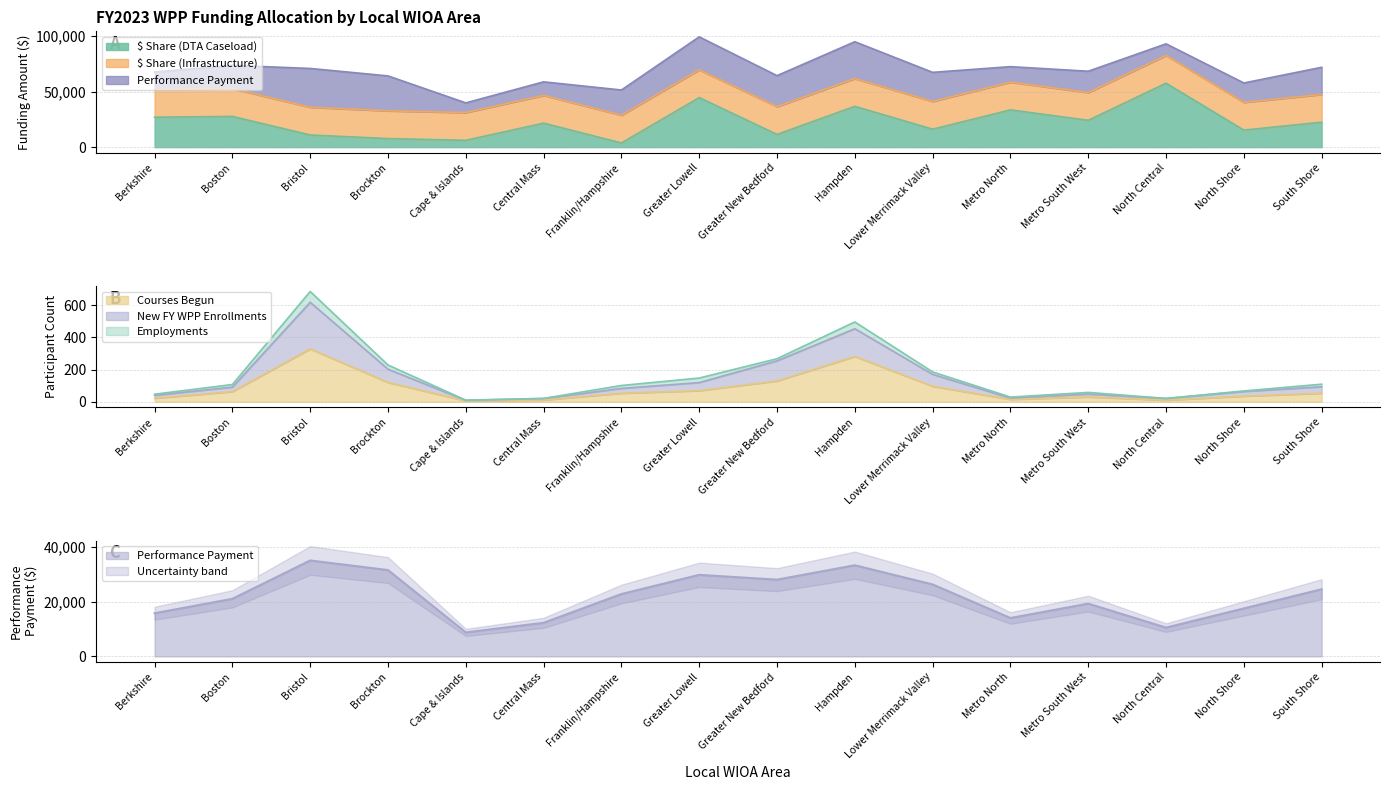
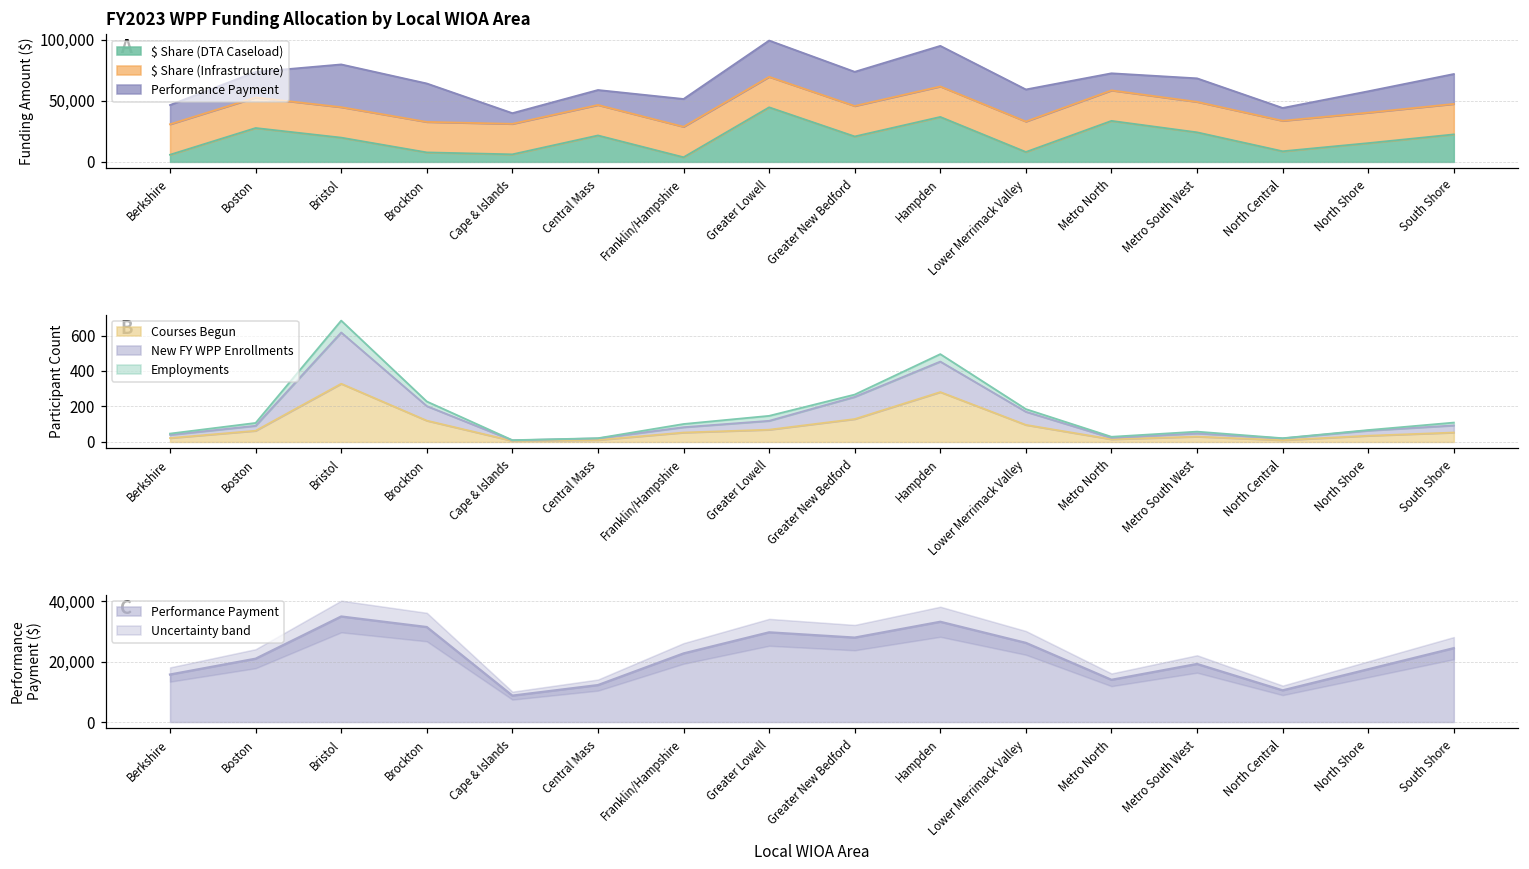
  {
    "FY2023 WPP Funding Allocation by Local WIOA Area": {
      "$ Share (DTA Caseload)": {
-       "Berkshire": "27,000",
+       "Berkshire": "6,000",
        "Boston": "28,000",
-       "Bristol": "11,000",
+       "Bristol": "20,000",
        "Brockton": "8,000",
        "Cape & Islands": "6,000",
        "Central Mass": "22,000",
        "Franklin/Hampshire": "4,000",
        "Greater Lowell": "45,000",
-       "Greater New Bedford": "11,000",
+       "Greater New Bedford": "21,000",
        "Hampden": "37,000",
-       "Lower Merrimack Valley": "16,000",
+       "Lower Merrimack Valley": "8,000",
        "Metro North": "34,000",
        "Metro South West": "24,000",
-       "North Central": "58,000",
+       "North Central": "9,000",
        "North Shore": "15,000",
        "South Shore": "23,000"
      },
      "$ Share (Infrastructure)": {
        "Bristol": "25,000",
        "Brockton": "25,000",
        "Cape & Islands": "25,000",
        "Central Mass": "25,000",
        "Franklin/Hampshire": "25,000",
        "Greater Lowell": "25,000",
        "Greater New Bedford": "25,000",
        "Hampden": "25,000",
        "Lower Merrimack Valley": "25,000",
        "Metro North": "25,000",
        "Metro South West": "25,000",
        "North Central": "25,000",
        "North Shore": "25,000",
        "South Shore": "25,000"
      }
    }
  }
